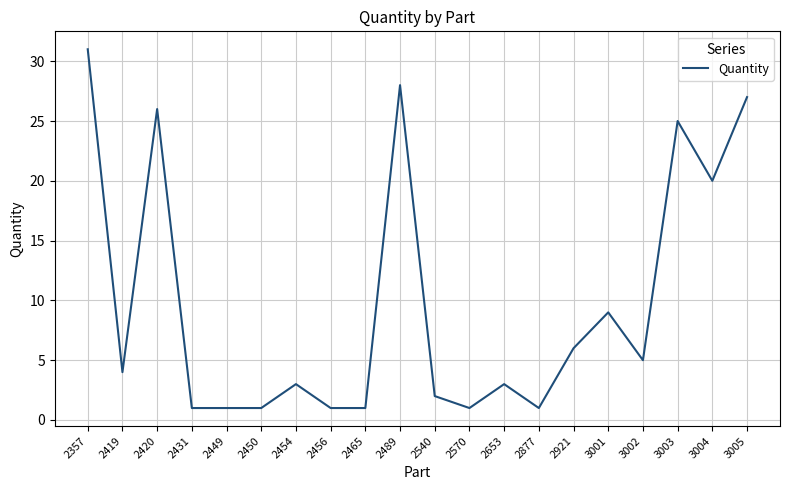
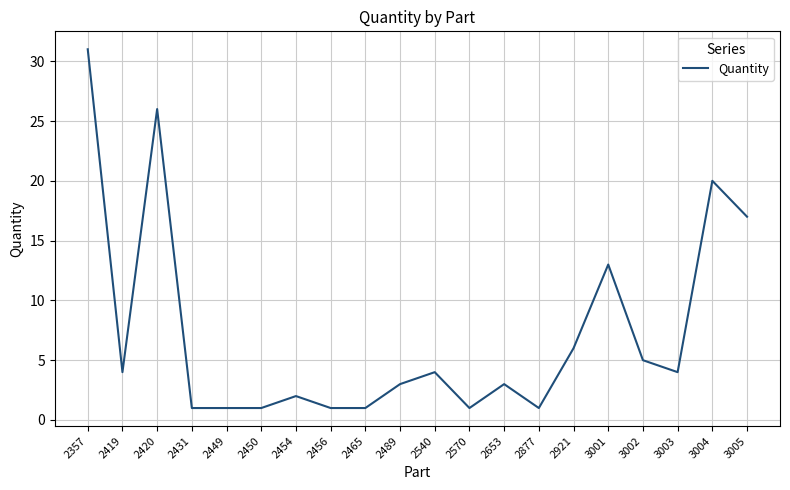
  {
    "2357": 31,
    "2419": 4,
    "2420": 26,
    "2431": 1,
    "2449": 1,
    "2450": 1,
-   "2454": 3,
+   "2454": 2,
    "2456": 1,
    "2465": 1,
-   "2489": 28,
-   "2540": 2,
+   "2489": 3,
+   "2540": 4,
    "2570": 1,
    "2653": 3,
    "2877": 1,
    "2921": 6,
-   "3001": 9,
+   "3001": 13,
    "3002": 5,
-   "3003": 25,
+   "3003": 4,
    "3004": 20,
-   "3005": 27
+   "3005": 17
  }
